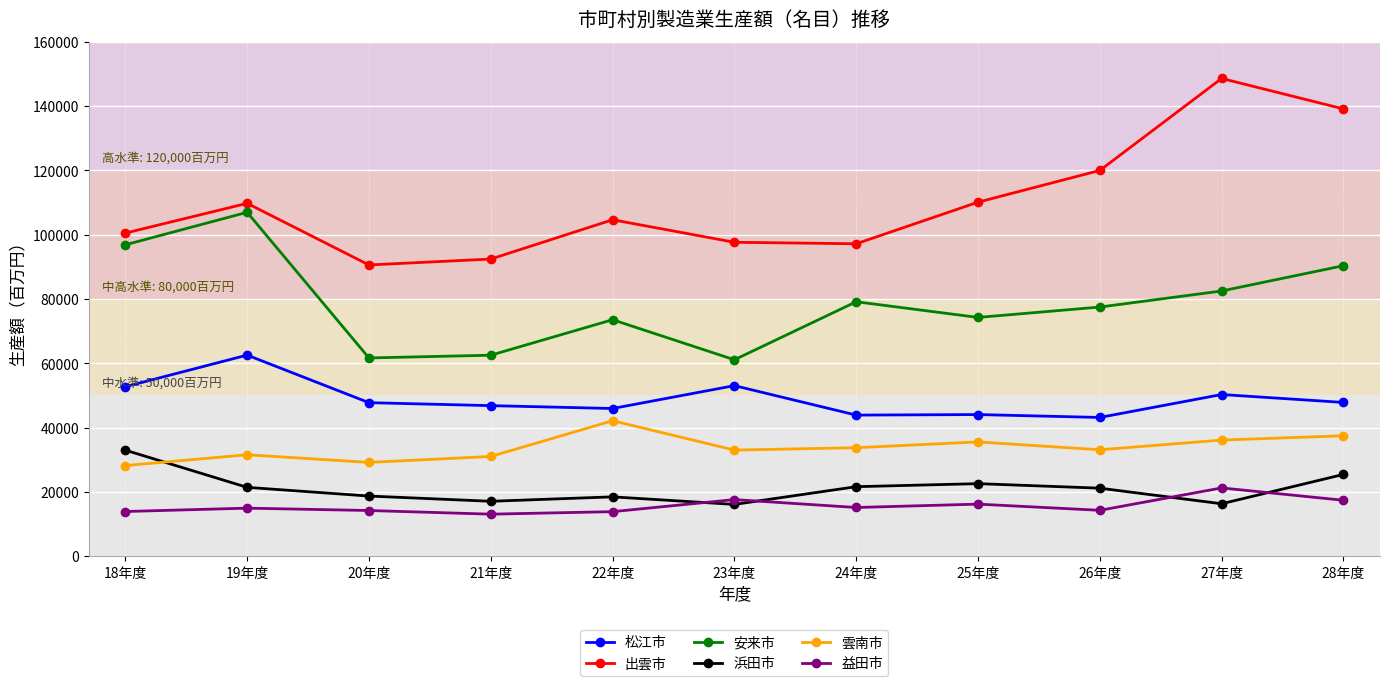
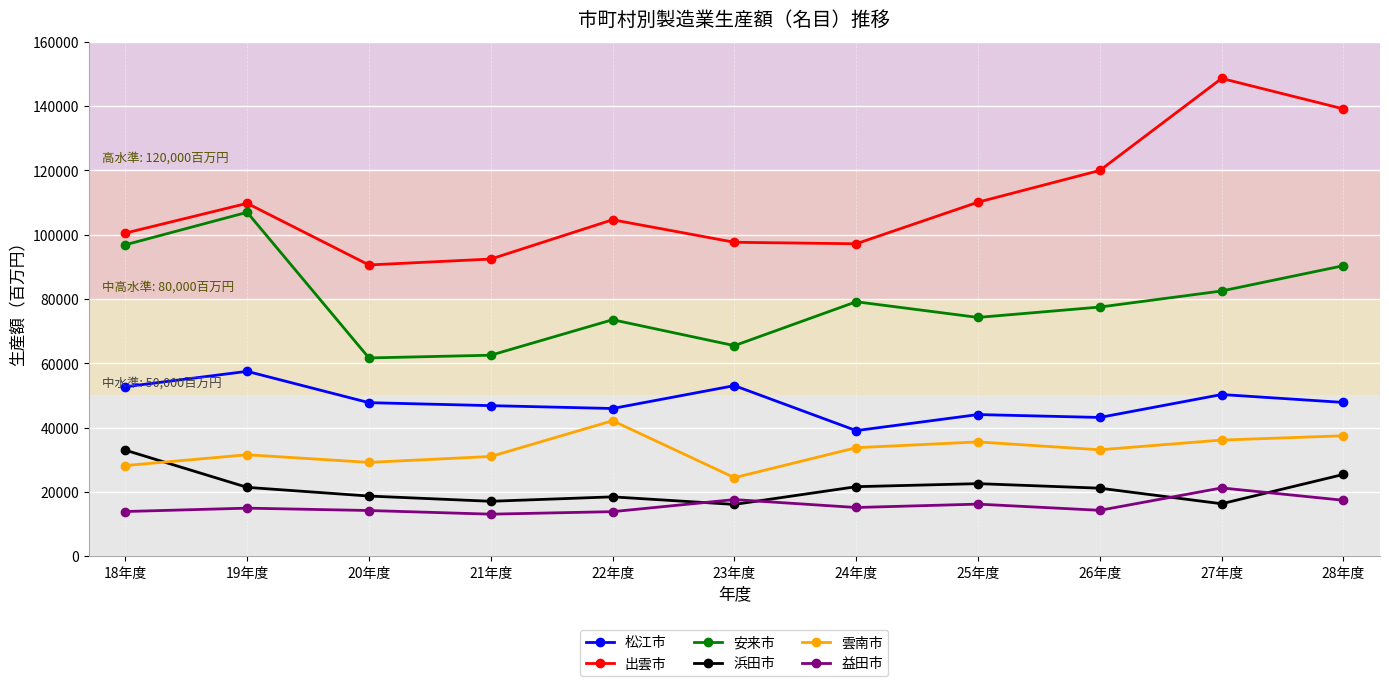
  {
    "松江市": {
-     "19年度": 63000,
+     "19年度": 57000,
      "20年度": 48000,
      "21年度": 47000,
      "22年度": 46000,
      "23年度": 53000,
-     "24年度": 44000,
+     "24年度": 39000,
      "25年度": 44000,
      "26年度": 43000,
      "27年度": 50000,
      "28年度": 48000
    },
    "出雲市": {
      "18年度": 101000,
      "19年度": 110000,
      "20年度": 91000,
      "21年度": 92000,
      "22年度": 105000,
      "23年度": 98000,
      "24年度": 97000,
      "25年度": 110000,
      "26年度": 120000,
      "27年度": 149000,
      "28年度": 139000
    },
    "安来市": {
      "18年度": 97000,
      "19年度": 107000,
      "20年度": 62000,
      "21年度": 63000,
      "22年度": 74000,
-     "23年度": 61000,
+     "23年度": 65000,
      "24年度": 79000,
      "25年度": 74000,
      "26年度": 78000,
      "27年度": 82000,
      "28年度": 90000
    },
    "浜田市": {
      "18年度": 33000,
      "19年度": 21000,
      "20年度": 19000,
      "21年度": 17000,
      "22年度": 18000,
      "23年度": 16000,
      "24年度": 22000,
      "25年度": 23000,
      "26年度": 21000,
      "27年度": 16000,
      "28年度": 25000
    },
    "雲南市": {
      "18年度": 28000,
      "19年度": 32000,
      "20年度": 29000,
      "21年度": 31000,
      "22年度": 42000,
-     "23年度": 33000,
+     "23年度": 24000,
      "24年度": 34000,
      "25年度": 36000,
      "26年度": 33000,
      "27年度": 36000,
      "28年度": 37000
    },
    "益田市": {
      "18年度": 14000,
      "19年度": 15000,
      "20年度": 14000,
      "21年度": 13000,
      "22年度": 14000,
      "23年度": 18000,
      "24年度": 15000,
      "25年度": 16000,
      "26年度": 14000,
      "27年度": 21000,
      "28年度": 17000
    }
  }
